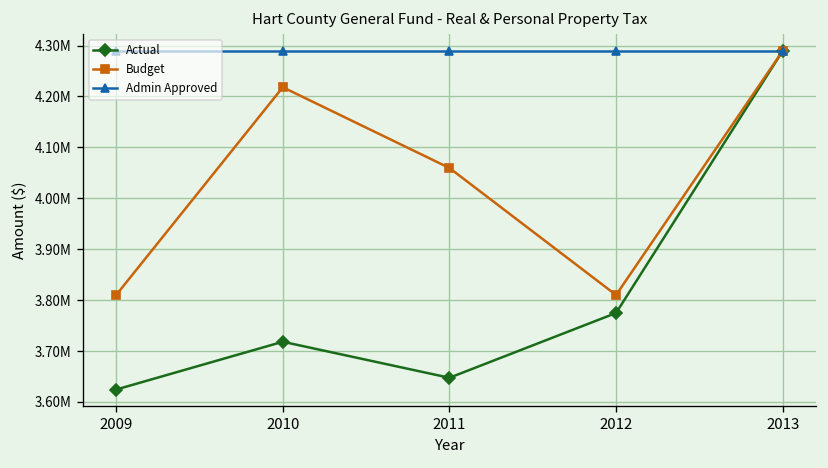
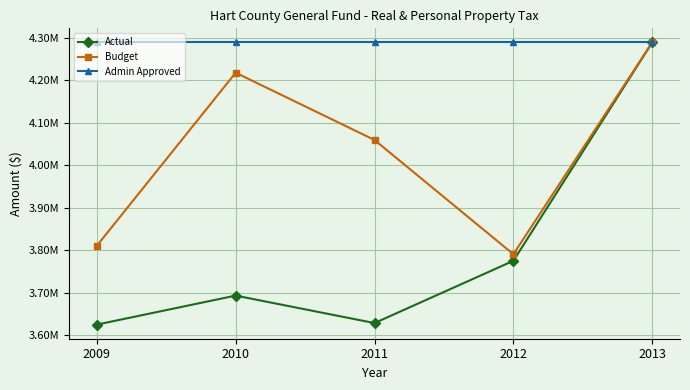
  {
    "Actual": {
      "2009": 3620000,
-     "2010": 3720000,
-     "2011": 3650000,
+     "2010": 3690000,
+     "2011": 3630000,
      "2012": 3770000
    },
    "Budget": {
      "2009": 3810000,
      "2010": 4220000,
      "2011": 4060000,
-     "2012": 3810000
+     "2012": 3790000
    },
    "Admin Approved": {
      "2010": 4290000,
      "2011": 4290000,
      "2012": 4290000
    }
  }
